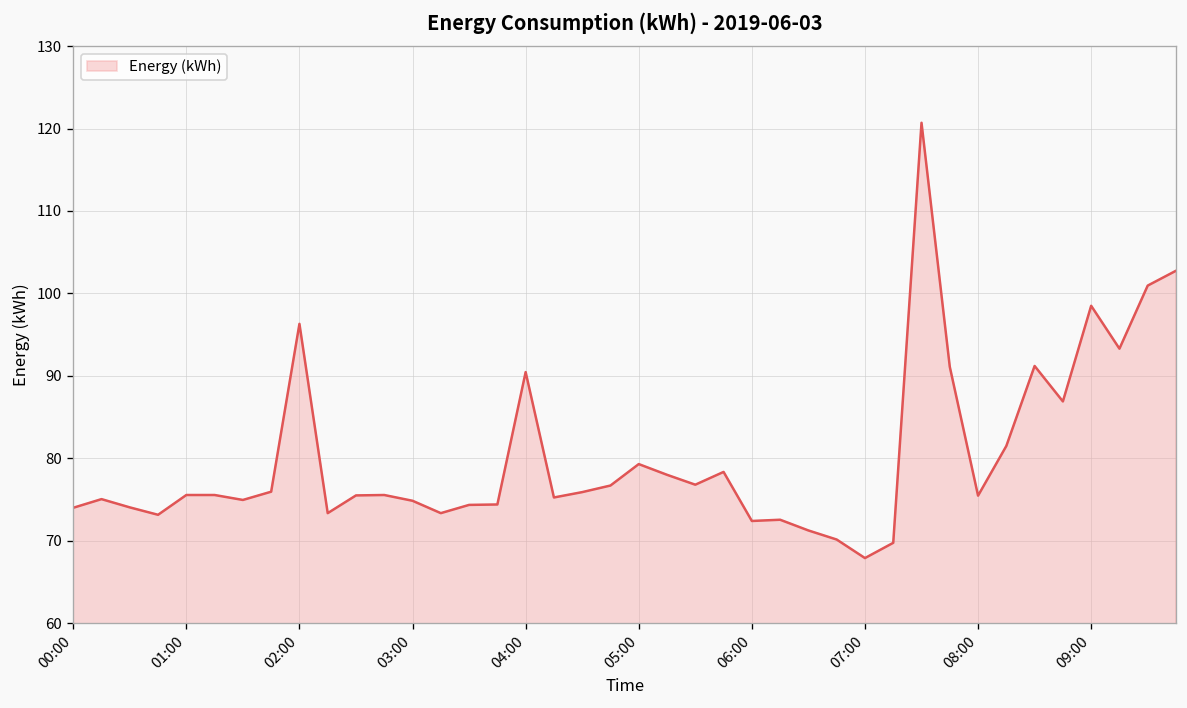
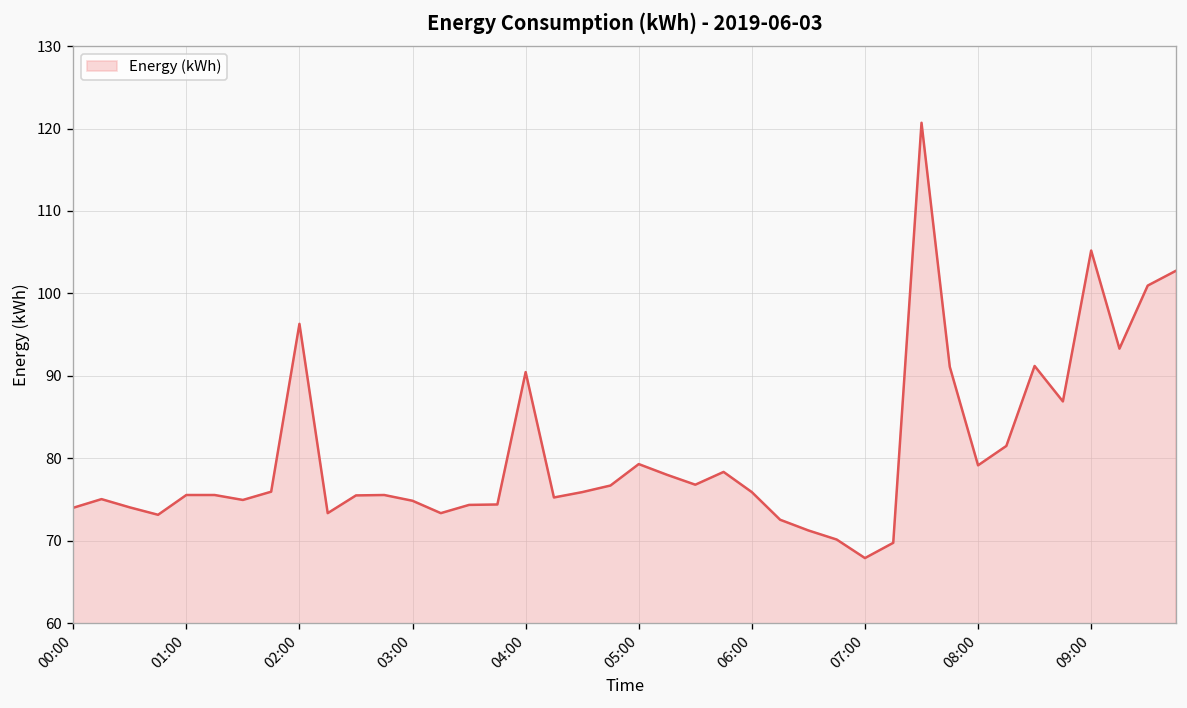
  {
    "00:00": 74,
    "01:00": 76,
    "02:00": 96,
    "03:00": 75,
    "04:00": 90,
    "05:00": 79,
-   "06:00": 72,
+   "06:00": 76,
    "07:00": 68,
-   "08:00": 75,
-   "09:00": 99
+   "08:00": 79,
+   "09:00": 105
  }
